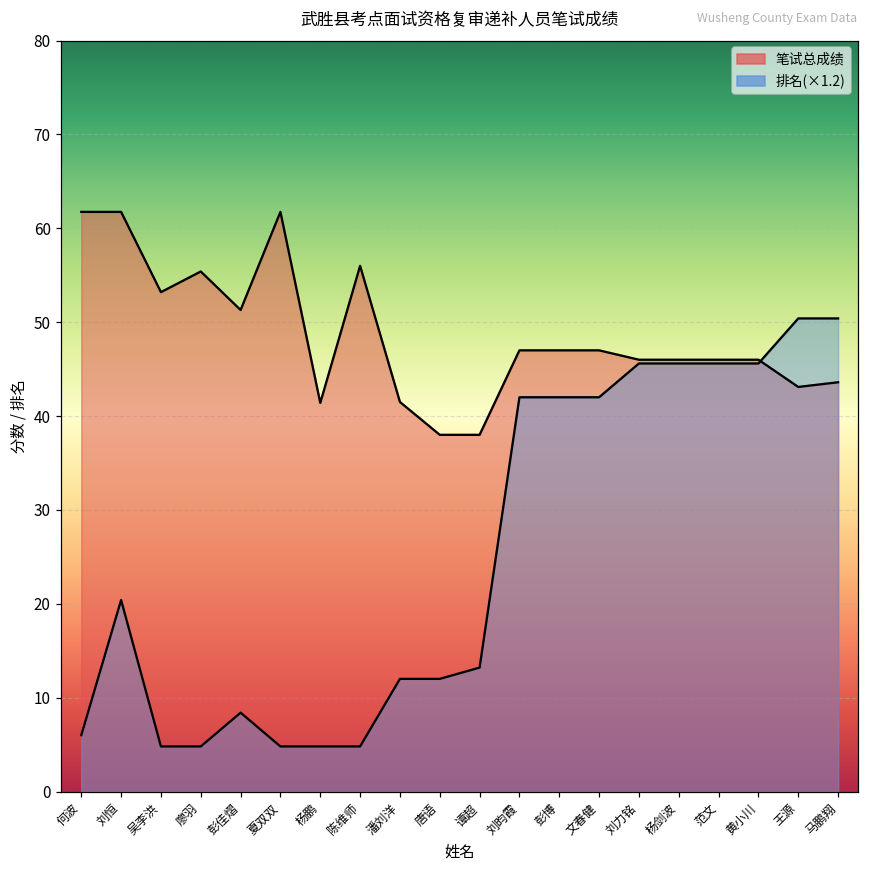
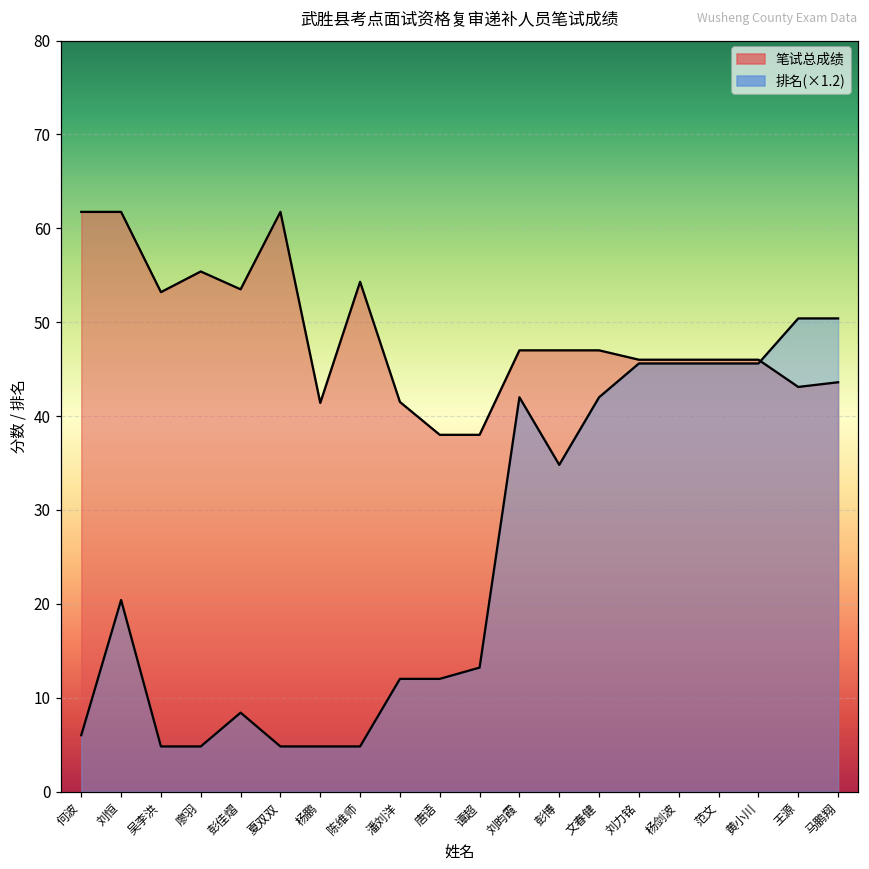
  {
    "笔试总成绩": {
      "何波": 62,
      "刘恒": 62,
      "吴李洪": 53,
      "廖羽": 55,
-     "彭佳熠": 51,
+     "彭佳熠": 54,
      "夏双双": 62,
      "杨鹏": 41,
-     "陈维师": 56,
+     "陈维师": 54,
      "潘刘洋": 42,
      "唐语": 38,
      "谭超": 38,
      "刘昀霞": 47,
      "彭博": 47,
      "文春健": 47,
      "刘力铭": 46,
      "杨剑波": 46,
      "范文": 46,
      "黄小川": 46,
      "王源": 43,
      "马鹏翔": 44
    },
    "排名(×1.2)": {
      "何波": 6,
      "刘恒": 20,
      "吴李洪": 5,
      "廖羽": 5,
      "彭佳熠": 8,
      "夏双双": 5,
      "杨鹏": 5,
      "陈维师": 5,
      "潘刘洋": 12,
      "唐语": 12,
      "谭超": 13,
      "刘昀霞": 42,
-     "彭博": 42,
+     "彭博": 35,
      "文春健": 42,
      "刘力铭": 46,
      "杨剑波": 46,
      "范文": 46,
      "黄小川": 46,
      "王源": 50,
      "马鹏翔": 50
    }
  }
